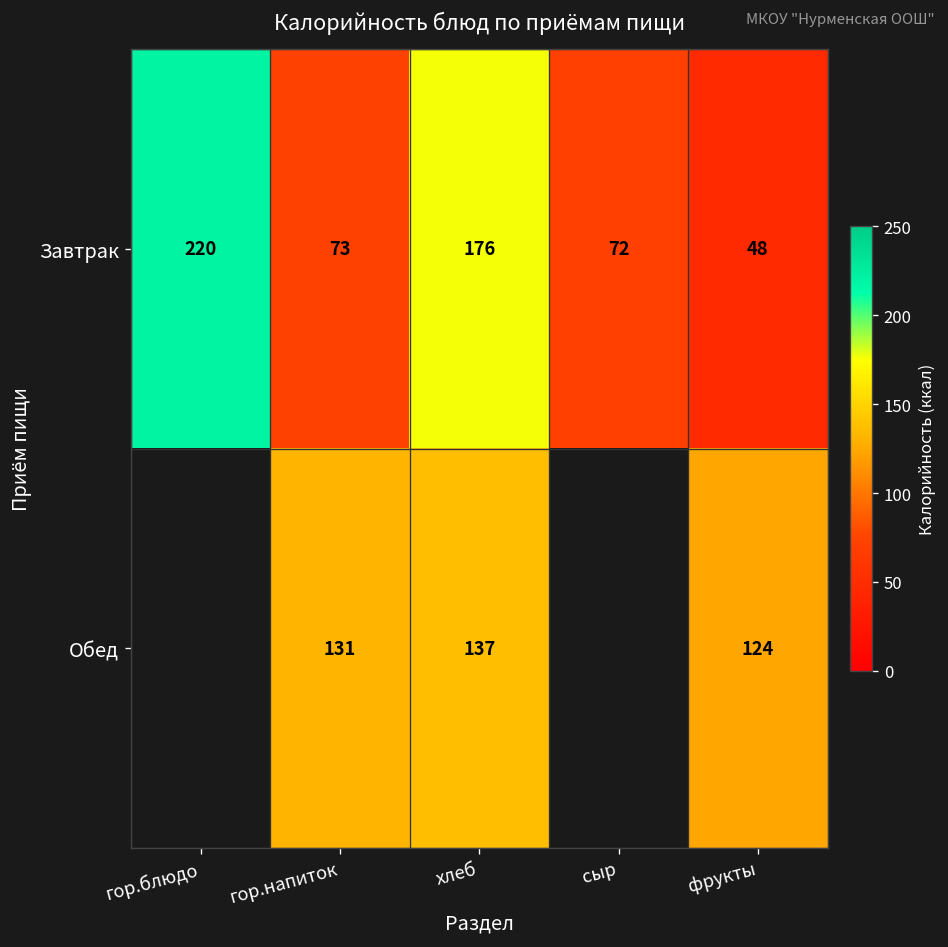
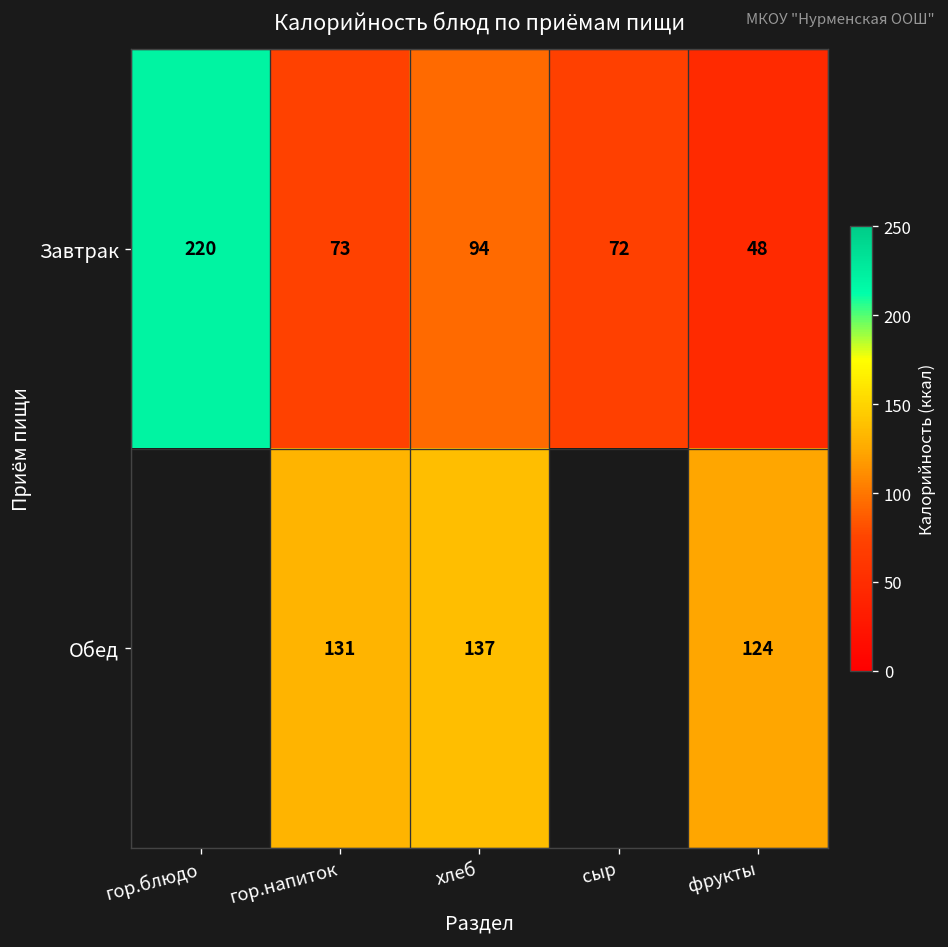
  {
    "Завтрак": {
      "гор.блюдо": 220,
      "гор.напиток": 73,
-     "хлеб": 176,
+     "хлеб": 94,
      "сыр": 72,
      "фрукты": 48
    },
    "Обед": {
      "гор.напиток": 131,
      "хлеб": 137,
      "фрукты": 124
    }
  }
